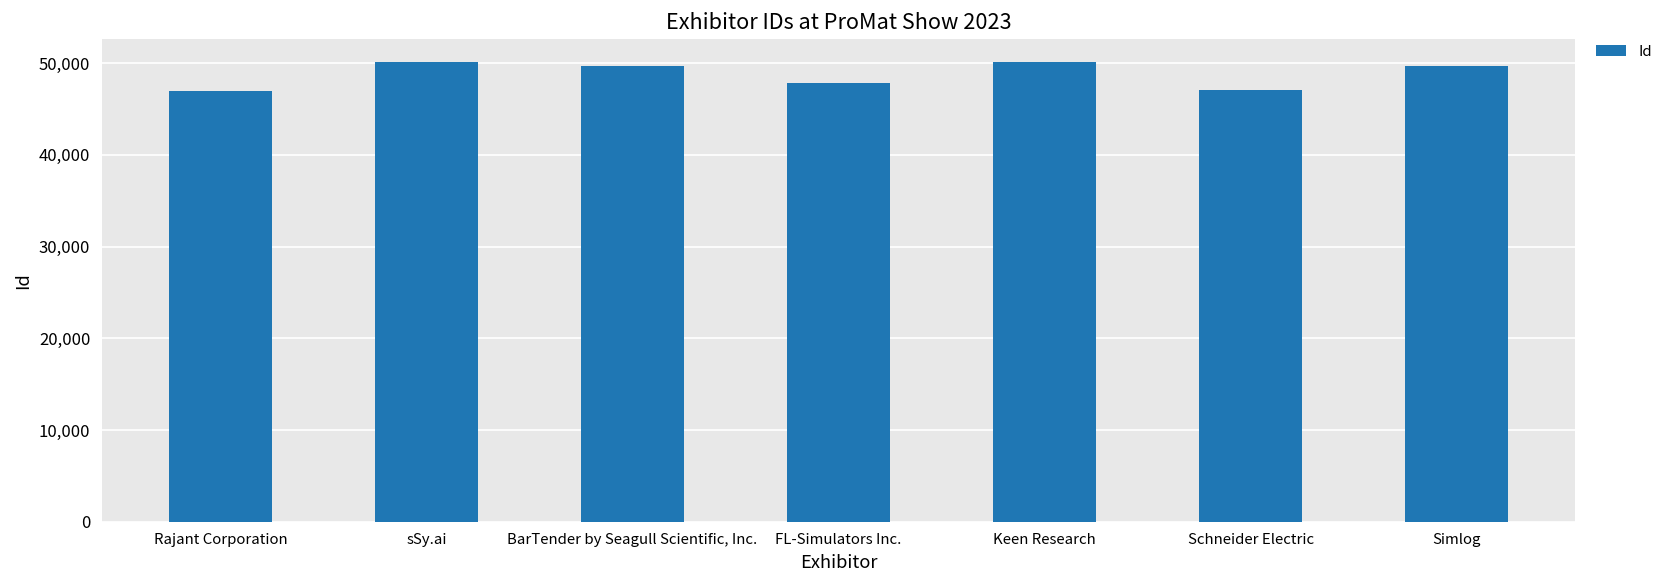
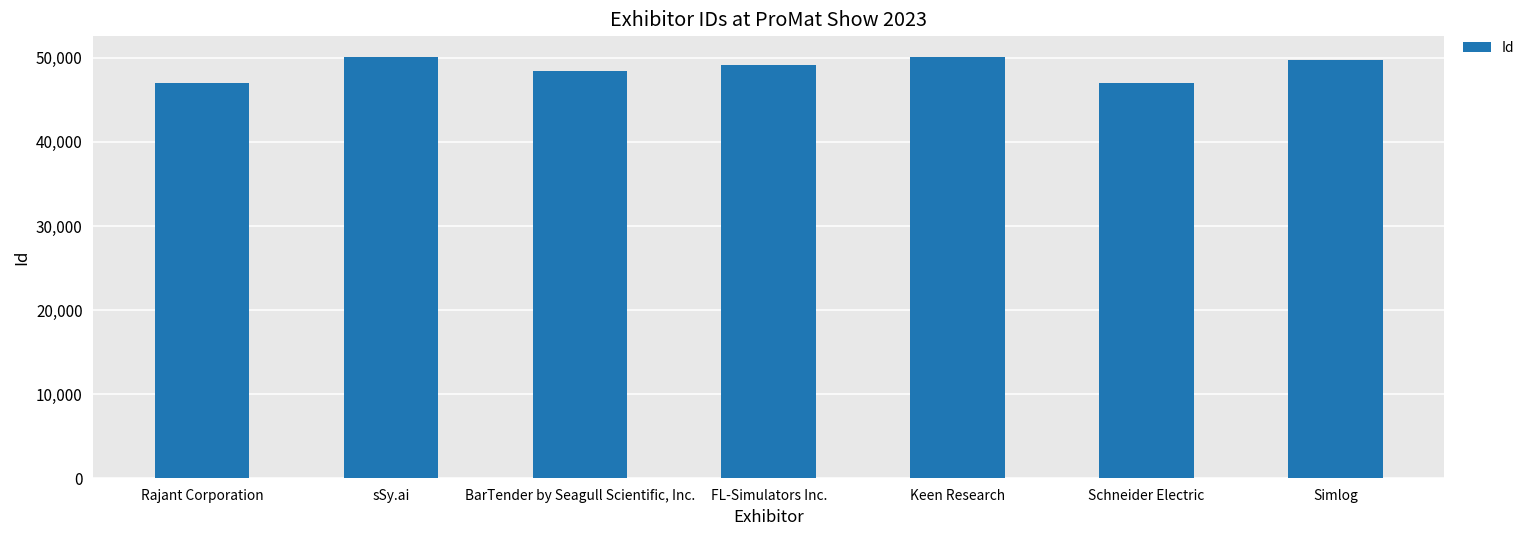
  {
    "Rajant Corporation": "47,000",
    "sSy.ai": "50,000",
-   "BarTender by Seagull Scientific, Inc.": "50,000",
-   "FL-Simulators Inc.": "48,000",
+   "BarTender by Seagull Scientific, Inc.": "48,000",
+   "FL-Simulators Inc.": "49,000",
    "Keen Research": "50,000",
    "Schneider Electric": "47,000",
    "Simlog": "50,000"
  }
